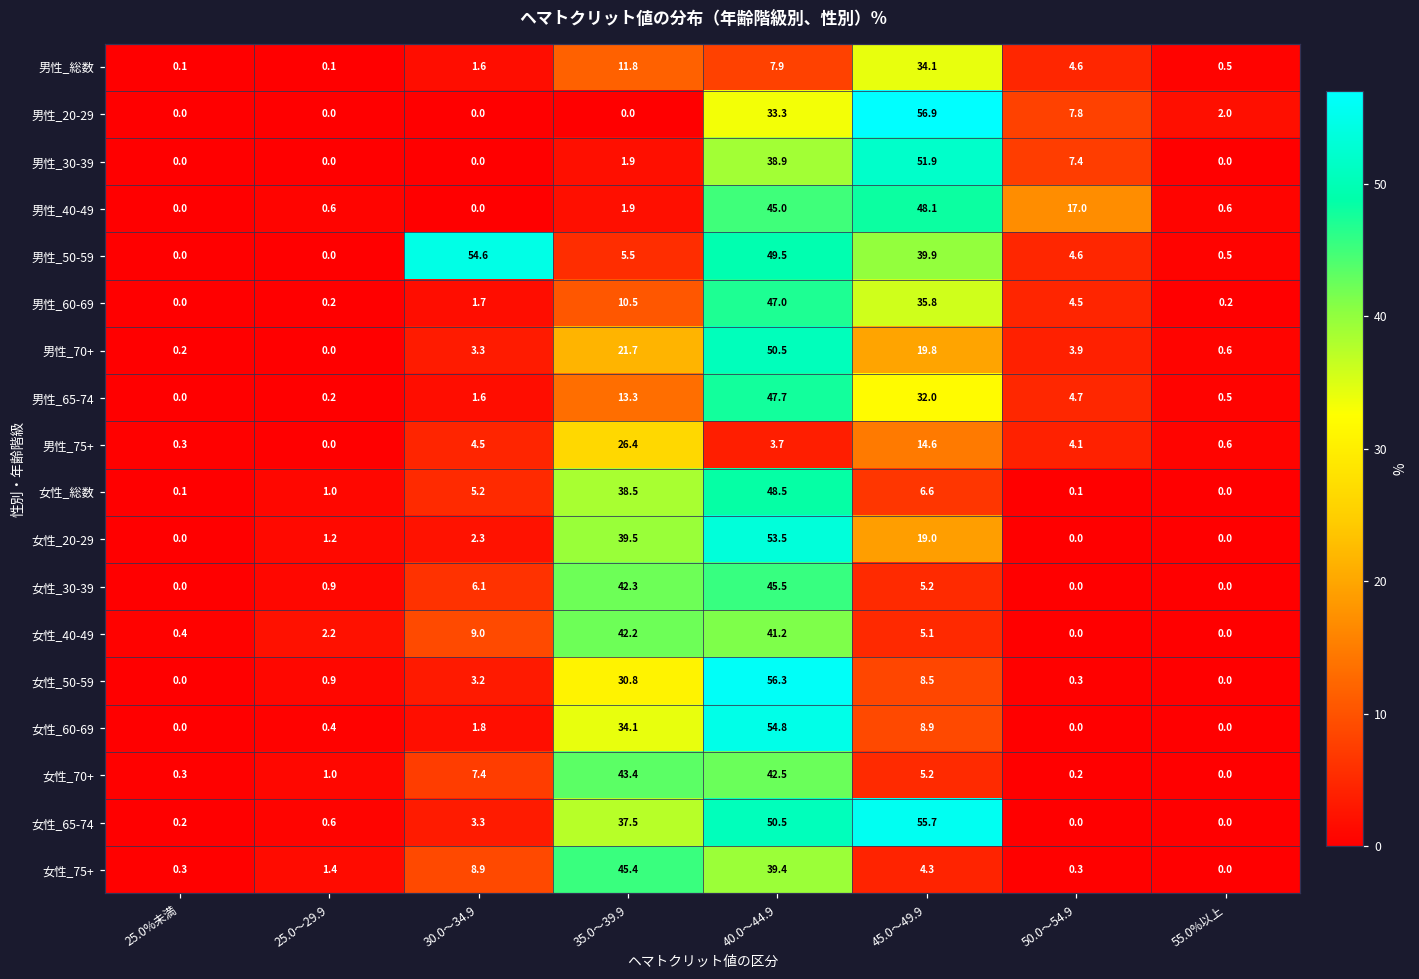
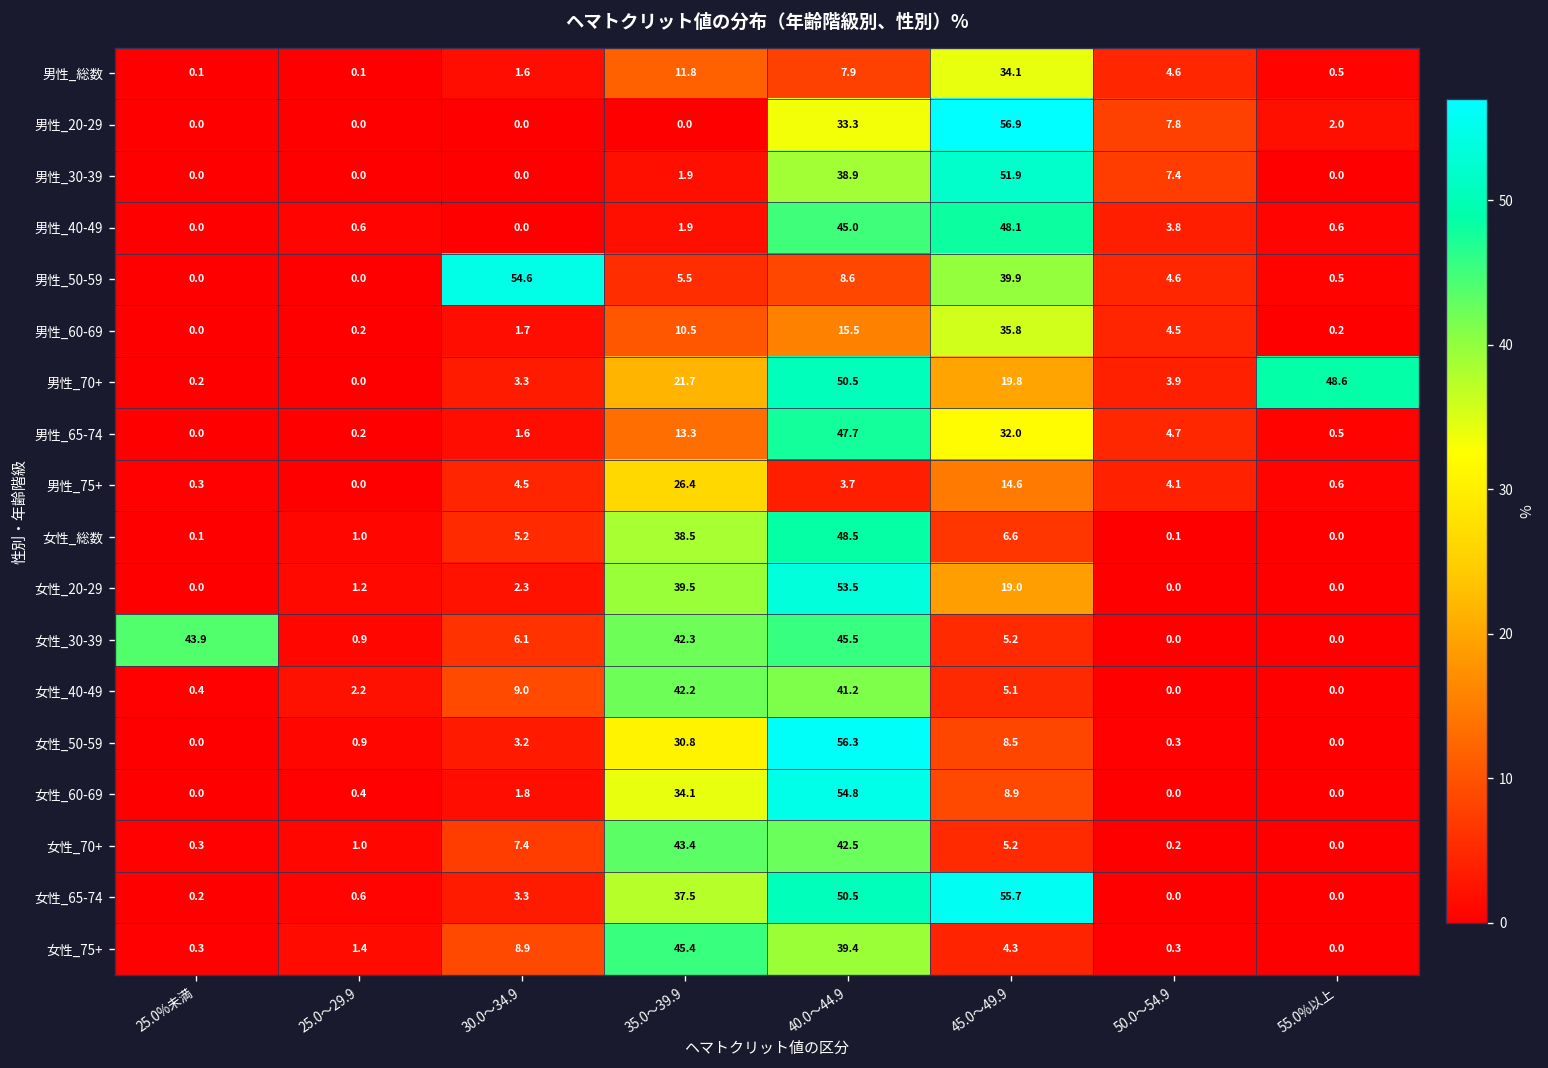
  {
    "男性_総数": {
      "25.0%未満": 0.1,
      "25.0～29.9": 0.1,
      "30.0～34.9": 1.6,
      "35.0～39.9": 11.8,
      "40.0～44.9": 7.9,
      "45.0～49.9": 34.1,
      "50.0～54.9": 4.6,
      "55.0%以上": 0.5
    },
    "男性_20-29": {
      "25.0%未満": 0.0,
      "25.0～29.9": 0.0,
      "30.0～34.9": 0.0,
      "35.0～39.9": 0.0,
      "40.0～44.9": 33.3,
      "45.0～49.9": 56.9,
      "50.0～54.9": 7.8,
      "55.0%以上": 2.0
    },
    "男性_30-39": {
      "25.0%未満": 0.0,
      "25.0～29.9": 0.0,
      "30.0～34.9": 0.0,
      "35.0～39.9": 1.9,
      "40.0～44.9": 38.9,
      "45.0～49.9": 51.9,
      "50.0～54.9": 7.4,
      "55.0%以上": 0.0
    },
    "男性_40-49": {
      "25.0%未満": 0.0,
      "25.0～29.9": 0.6,
      "30.0～34.9": 0.0,
      "35.0～39.9": 1.9,
      "40.0～44.9": 45.0,
      "45.0～49.9": 48.1,
-     "50.0～54.9": 17.0,
+     "50.0～54.9": 3.8,
      "55.0%以上": 0.6
    },
    "男性_50-59": {
      "25.0%未満": 0.0,
      "25.0～29.9": 0.0,
      "30.0～34.9": 54.6,
      "35.0～39.9": 5.5,
-     "40.0～44.9": 49.5,
+     "40.0～44.9": 8.6,
      "45.0～49.9": 39.9,
      "50.0～54.9": 4.6,
      "55.0%以上": 0.5
    },
    "男性_60-69": {
      "25.0%未満": 0.0,
      "25.0～29.9": 0.2,
      "30.0～34.9": 1.7,
      "35.0～39.9": 10.5,
-     "40.0～44.9": 47.0,
+     "40.0～44.9": 15.5,
      "45.0～49.9": 35.8,
      "50.0～54.9": 4.5,
      "55.0%以上": 0.2
    },
    "男性_70+": {
      "25.0%未満": 0.2,
      "25.0～29.9": 0.0,
      "30.0～34.9": 3.3,
      "35.0～39.9": 21.7,
      "40.0～44.9": 50.5,
      "45.0～49.9": 19.8,
      "50.0～54.9": 3.9,
-     "55.0%以上": 0.6
+     "55.0%以上": 48.6
    },
    "男性_65-74": {
      "25.0%未満": 0.0,
      "25.0～29.9": 0.2,
      "30.0～34.9": 1.6,
      "35.0～39.9": 13.3,
      "40.0～44.9": 47.7,
      "45.0～49.9": 32.0,
      "50.0～54.9": 4.7,
      "55.0%以上": 0.5
    },
    "男性_75+": {
      "25.0%未満": 0.3,
      "25.0～29.9": 0.0,
      "30.0～34.9": 4.5,
      "35.0～39.9": 26.4,
      "40.0～44.9": 3.7,
      "45.0～49.9": 14.6,
      "50.0～54.9": 4.1,
      "55.0%以上": 0.6
    },
    "女性_総数": {
      "25.0%未満": 0.1,
      "25.0～29.9": 1.0,
      "30.0～34.9": 5.2,
      "35.0～39.9": 38.5,
      "40.0～44.9": 48.5,
      "45.0～49.9": 6.6,
      "50.0～54.9": 0.1,
      "55.0%以上": 0.0
    },
    "女性_20-29": {
      "25.0%未満": 0.0,
      "25.0～29.9": 1.2,
      "30.0～34.9": 2.3,
      "35.0～39.9": 39.5,
      "40.0～44.9": 53.5,
      "45.0～49.9": 19.0,
      "50.0～54.9": 0.0,
      "55.0%以上": 0.0
    },
    "女性_30-39": {
-     "25.0%未満": 0.0,
+     "25.0%未満": 43.9,
      "25.0～29.9": 0.9,
      "30.0～34.9": 6.1,
      "35.0～39.9": 42.3,
      "40.0～44.9": 45.5,
      "45.0～49.9": 5.2,
      "50.0～54.9": 0.0,
      "55.0%以上": 0.0
    },
    "女性_40-49": {
      "25.0%未満": 0.4,
      "25.0～29.9": 2.2,
      "30.0～34.9": 9.0,
      "35.0～39.9": 42.2,
      "40.0～44.9": 41.2,
      "45.0～49.9": 5.1,
      "50.0～54.9": 0.0,
      "55.0%以上": 0.0
    },
    "女性_50-59": {
      "25.0%未満": 0.0,
      "25.0～29.9": 0.9,
      "30.0～34.9": 3.2,
      "35.0～39.9": 30.8,
      "40.0～44.9": 56.3,
      "45.0～49.9": 8.5,
      "50.0～54.9": 0.3,
      "55.0%以上": 0.0
    },
    "女性_60-69": {
      "25.0%未満": 0.0,
      "25.0～29.9": 0.4,
      "30.0～34.9": 1.8,
      "35.0～39.9": 34.1,
      "40.0～44.9": 54.8,
      "45.0～49.9": 8.9,
      "50.0～54.9": 0.0,
      "55.0%以上": 0.0
    },
    "女性_70+": {
      "25.0%未満": 0.3,
      "25.0～29.9": 1.0,
      "30.0～34.9": 7.4,
      "35.0～39.9": 43.4,
      "40.0～44.9": 42.5,
      "45.0～49.9": 5.2,
      "50.0～54.9": 0.2,
      "55.0%以上": 0.0
    },
    "女性_65-74": {
      "25.0%未満": 0.2,
      "25.0～29.9": 0.6,
      "30.0～34.9": 3.3,
      "35.0～39.9": 37.5,
      "40.0～44.9": 50.5,
      "45.0～49.9": 55.7,
      "50.0～54.9": 0.0,
      "55.0%以上": 0.0
    },
    "女性_75+": {
      "25.0%未満": 0.3,
      "25.0～29.9": 1.4,
      "30.0～34.9": 8.9,
      "35.0～39.9": 45.4,
      "40.0～44.9": 39.4,
      "45.0～49.9": 4.3,
      "50.0～54.9": 0.3,
      "55.0%以上": 0.0
    }
  }
